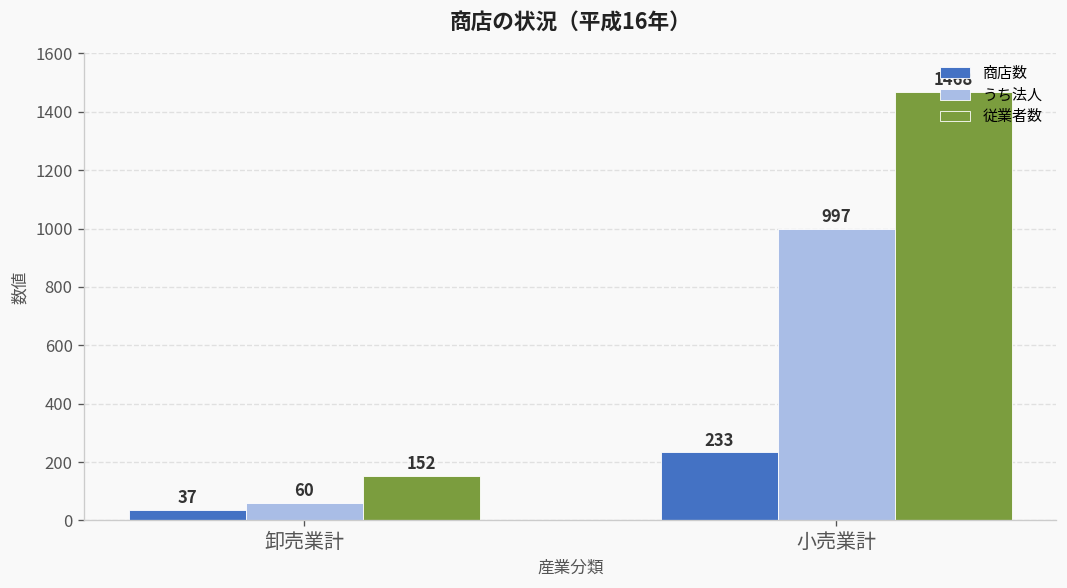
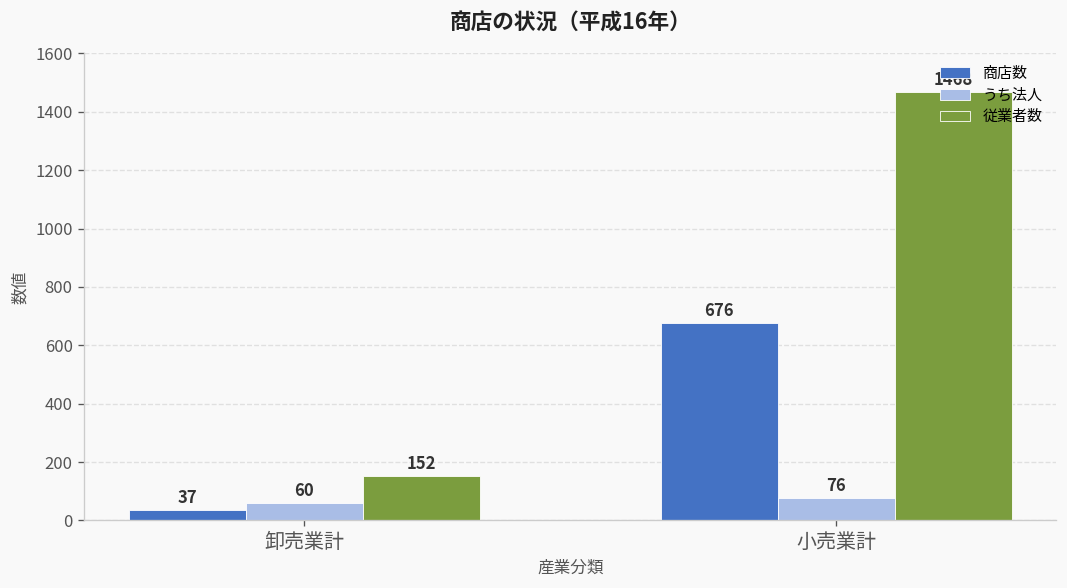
  {
    "商店数": {
      "卸売業計": 37,
-     "小売業計": 233
+     "小売業計": 676
    },
    "うち法人": {
      "卸売業計": 60,
-     "小売業計": 997
+     "小売業計": 76
    },
    "従業者数": {
      "卸売業計": 152,
      "小売業計": 1468
    }
  }
